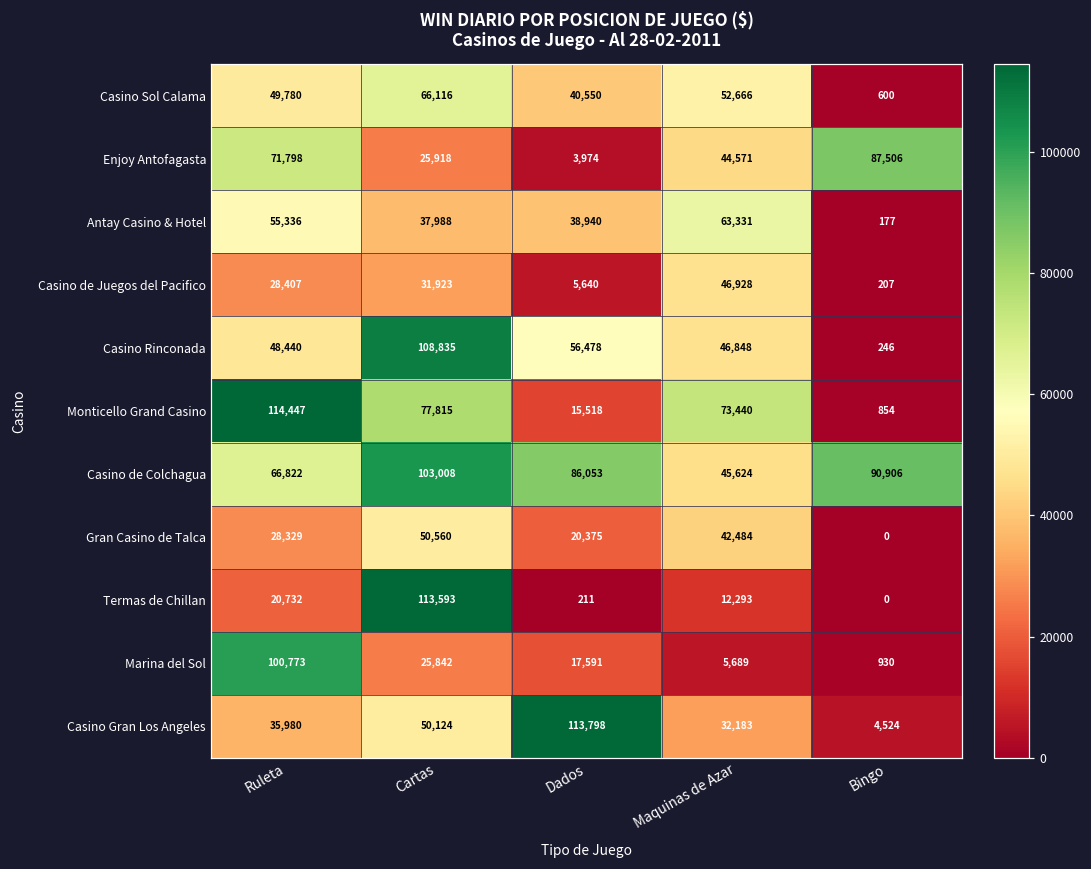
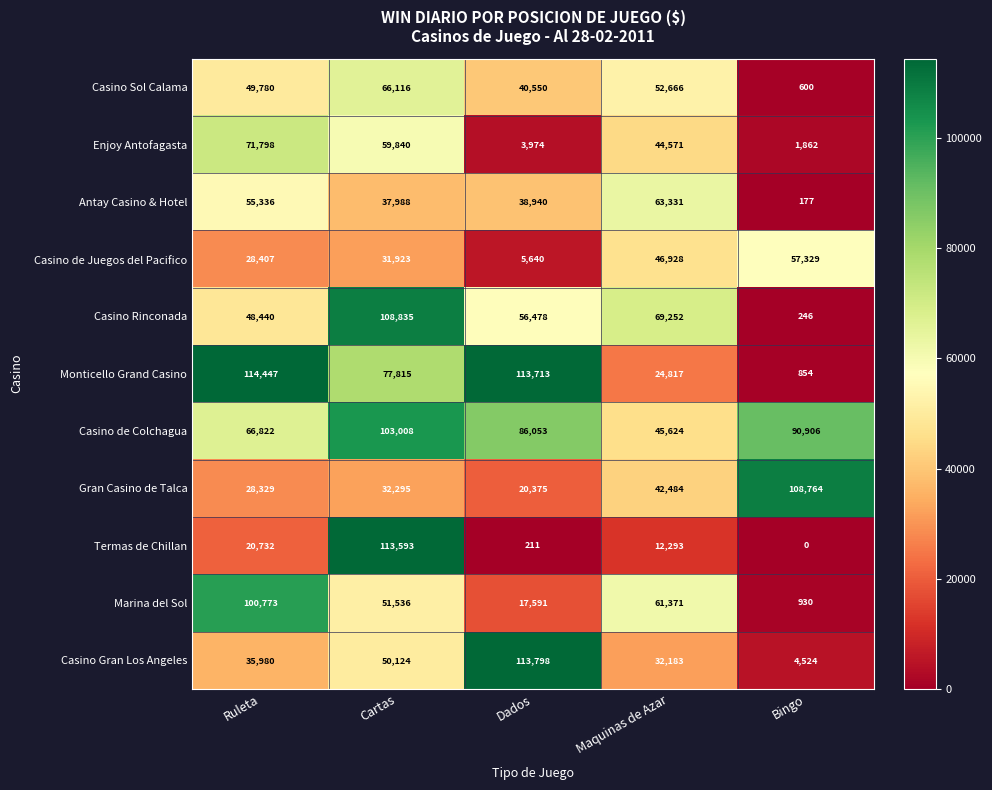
  {
    "Casino Sol Calama": {
      "Ruleta": "49,780",
      "Cartas": "66,116",
      "Dados": "40,550",
      "Maquinas de Azar": "52,666",
      "Bingo": "600"
    },
    "Enjoy Antofagasta": {
      "Ruleta": "71,798",
-     "Cartas": "25,918",
+     "Cartas": "59,840",
      "Dados": "3,974",
      "Maquinas de Azar": "44,571",
-     "Bingo": "87,506"
+     "Bingo": "1,862"
    },
    "Antay Casino & Hotel": {
      "Ruleta": "55,336",
      "Cartas": "37,988",
      "Dados": "38,940",
      "Maquinas de Azar": "63,331",
      "Bingo": "177"
    },
    "Casino de Juegos del Pacifico": {
      "Ruleta": "28,407",
      "Cartas": "31,923",
      "Dados": "5,640",
      "Maquinas de Azar": "46,928",
-     "Bingo": "207"
+     "Bingo": "57,329"
    },
    "Casino Rinconada": {
      "Ruleta": "48,440",
      "Cartas": "108,835",
      "Dados": "56,478",
-     "Maquinas de Azar": "46,848",
+     "Maquinas de Azar": "69,252",
      "Bingo": "246"
    },
    "Monticello Grand Casino": {
      "Ruleta": "114,447",
      "Cartas": "77,815",
-     "Dados": "15,518",
-     "Maquinas de Azar": "73,440",
+     "Dados": "113,713",
+     "Maquinas de Azar": "24,817",
      "Bingo": "854"
    },
    "Casino de Colchagua": {
      "Ruleta": "66,822",
      "Cartas": "103,008",
      "Dados": "86,053",
      "Maquinas de Azar": "45,624",
      "Bingo": "90,906"
    },
    "Gran Casino de Talca": {
      "Ruleta": "28,329",
-     "Cartas": "50,560",
+     "Cartas": "32,295",
      "Dados": "20,375",
      "Maquinas de Azar": "42,484",
-     "Bingo": "0"
+     "Bingo": "108,764"
    },
    "Termas de Chillan": {
      "Ruleta": "20,732",
      "Cartas": "113,593",
      "Dados": "211",
      "Maquinas de Azar": "12,293",
      "Bingo": "0"
    },
    "Marina del Sol": {
      "Ruleta": "100,773",
-     "Cartas": "25,842",
+     "Cartas": "51,536",
      "Dados": "17,591",
-     "Maquinas de Azar": "5,689",
+     "Maquinas de Azar": "61,371",
      "Bingo": "930"
    },
    "Casino Gran Los Angeles": {
      "Ruleta": "35,980",
      "Cartas": "50,124",
      "Dados": "113,798",
      "Maquinas de Azar": "32,183",
      "Bingo": "4,524"
    }
  }
